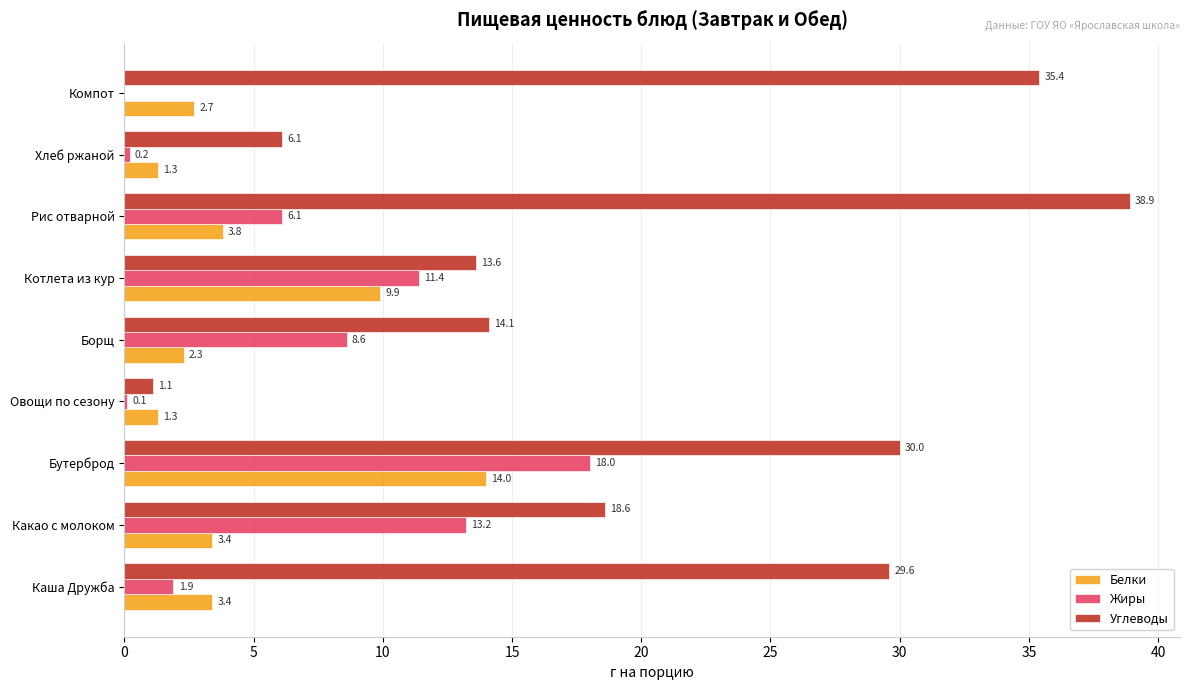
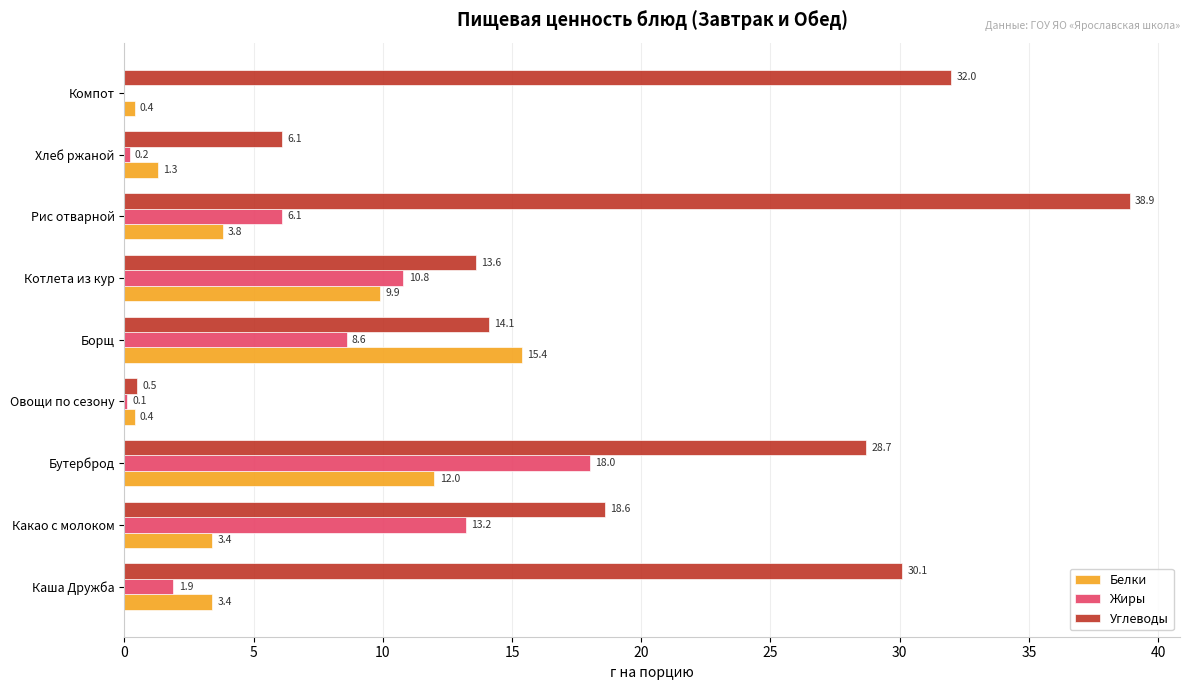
  {
    "Белки": {
-     "Компот": 2.7,
+     "Компот": 0.4,
      "Хлеб ржаной": 1.3,
      "Рис отварной": 3.8,
      "Котлета из кур": 9.9,
-     "Борщ": 2.3,
-     "Овощи по сезону": 1.3,
-     "Бутерброд": 14.0,
+     "Борщ": 15.4,
+     "Овощи по сезону": 0.4,
+     "Бутерброд": 12.0,
      "Какао с молоком": 3.4,
      "Каша Дружба": 3.4
    },
    "Жиры": {
      "Хлеб ржаной": 0.2,
      "Рис отварной": 6.1,
-     "Котлета из кур": 11.4,
+     "Котлета из кур": 10.8,
      "Борщ": 8.6,
      "Овощи по сезону": 0.1,
      "Бутерброд": 18.0,
      "Какао с молоком": 13.2,
      "Каша Дружба": 1.9
    },
    "Углеводы": {
-     "Компот": 35.4,
+     "Компот": 32.0,
      "Хлеб ржаной": 6.1,
      "Рис отварной": 38.9,
      "Котлета из кур": 13.6,
      "Борщ": 14.1,
-     "Овощи по сезону": 1.1,
-     "Бутерброд": 30.0,
+     "Овощи по сезону": 0.5,
+     "Бутерброд": 28.7,
      "Какао с молоком": 18.6,
-     "Каша Дружба": 29.6
+     "Каша Дружба": 30.1
    }
  }
